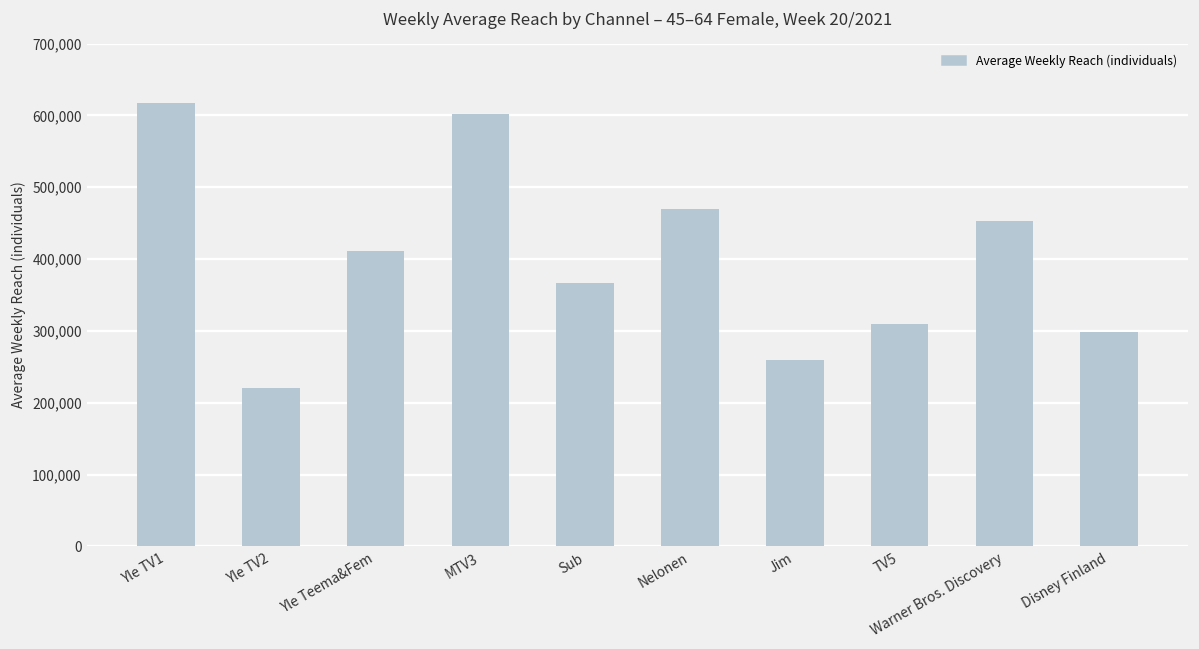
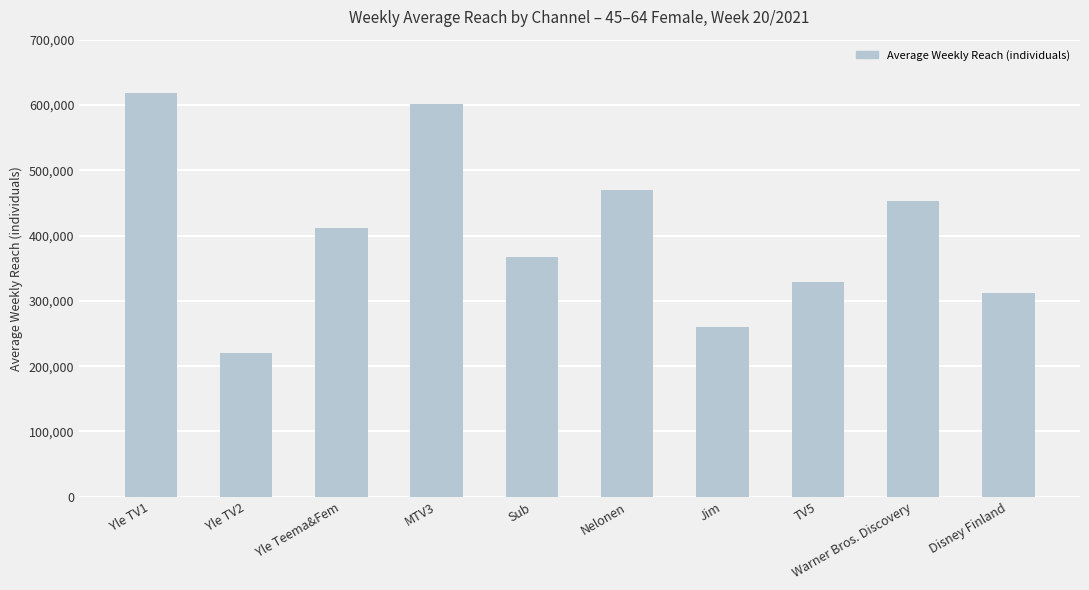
  {
    "Yle TV1": "620,000",
    "Yle TV2": "220,000",
    "Yle Teema&Fem": "410,000",
    "MTV3": "600,000",
    "Sub": "370,000",
    "Nelonen": "470,000",
    "Jim": "260,000",
-   "TV5": "310,000",
+   "TV5": "330,000",
    "Warner Bros. Discovery": "450,000",
-   "Disney Finland": "300,000"
+   "Disney Finland": "310,000"
  }
